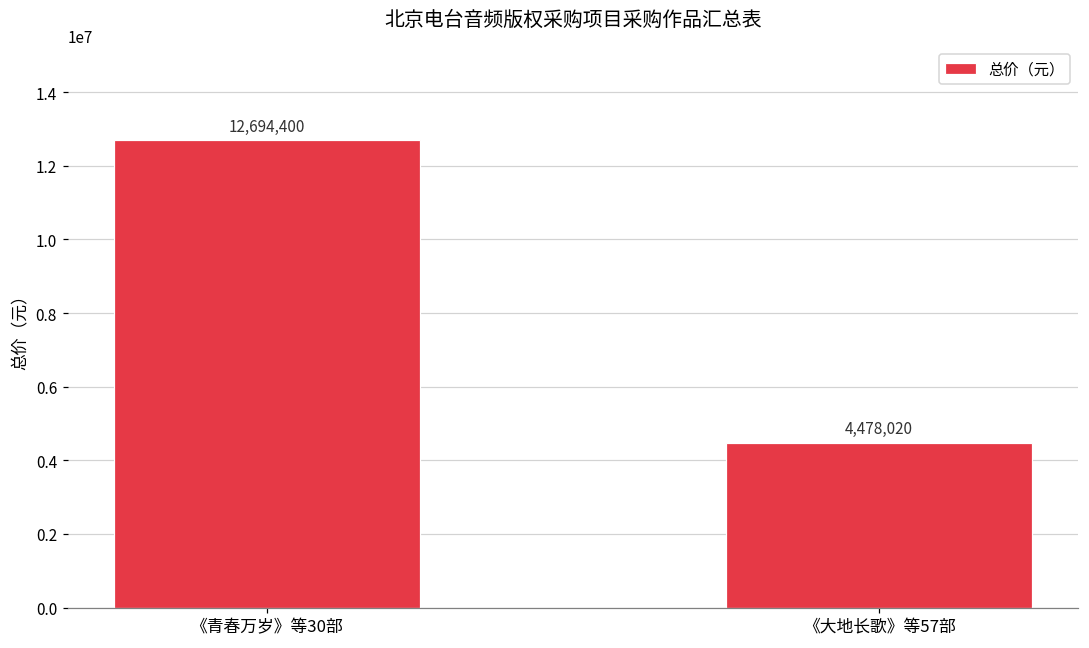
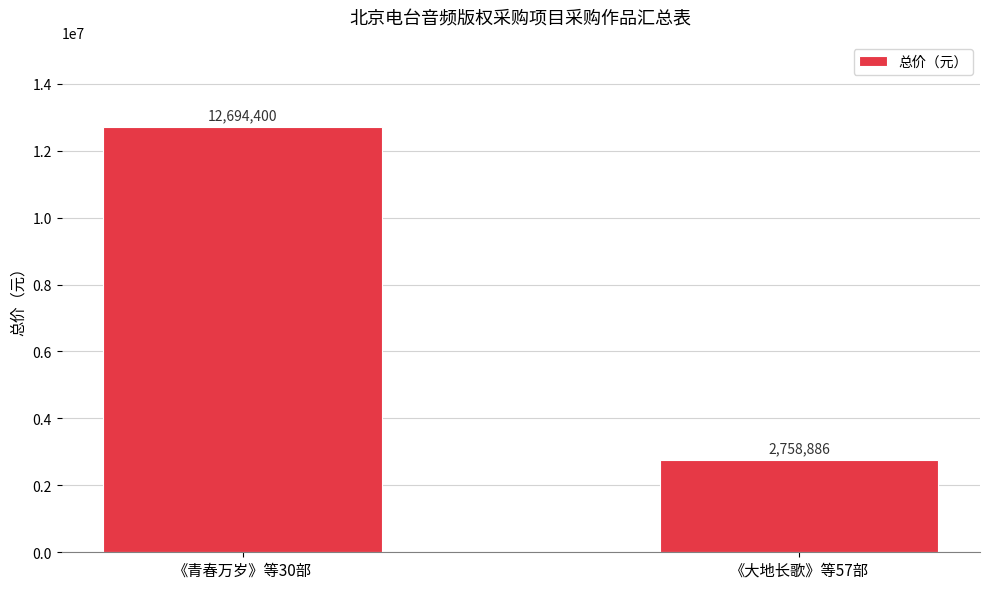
  {
    "《青春万岁》等30部": "12,694,400",
-   "《大地长歌》等57部": "4,478,020"
+   "《大地长歌》等57部": "2,758,886"
  }
